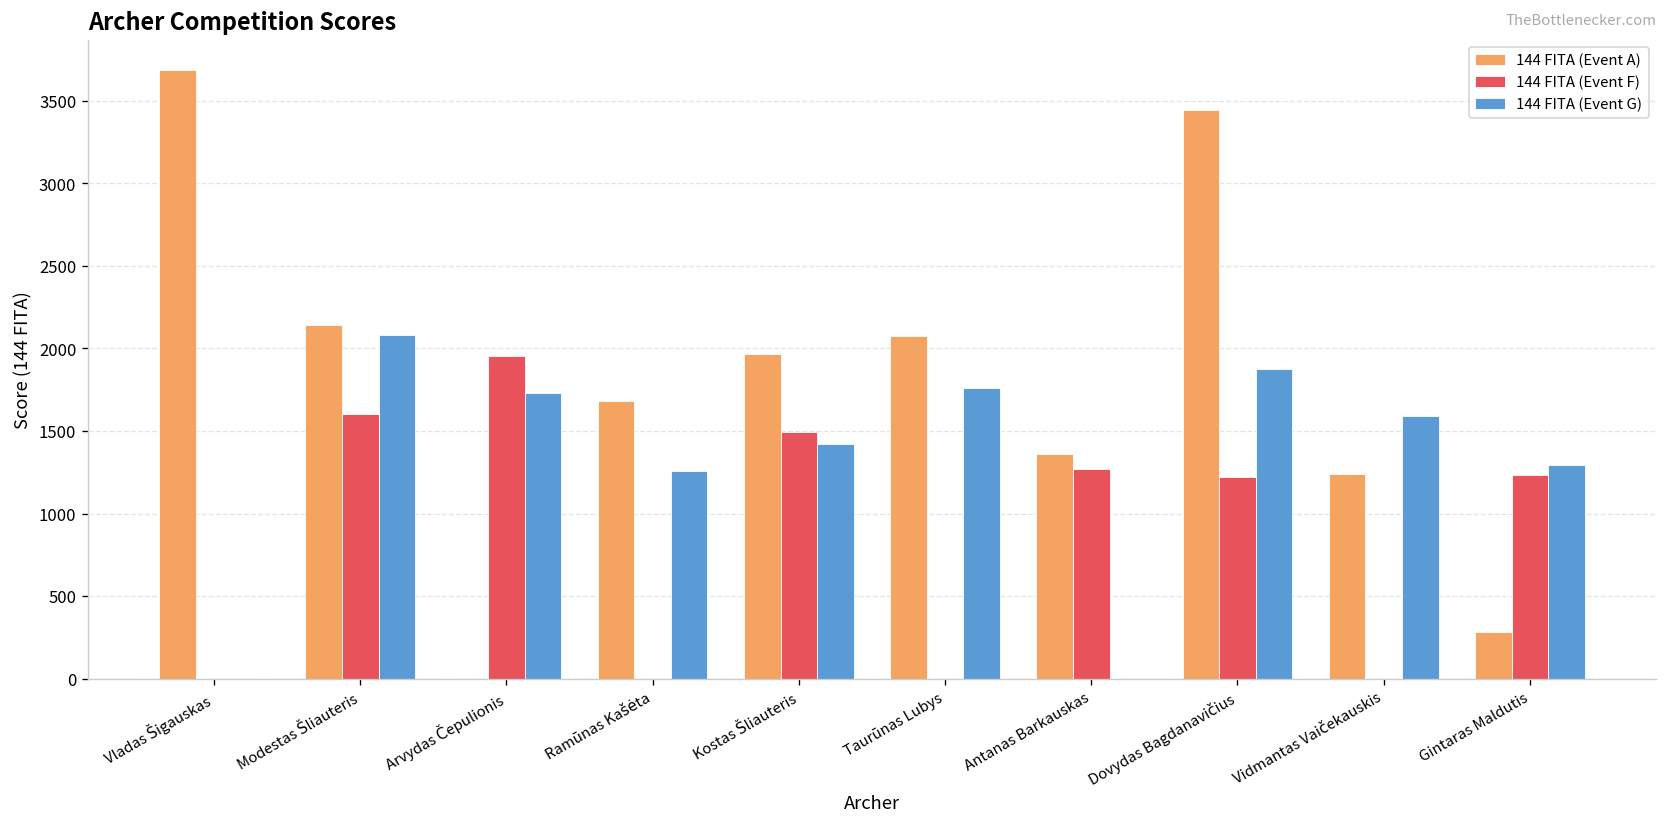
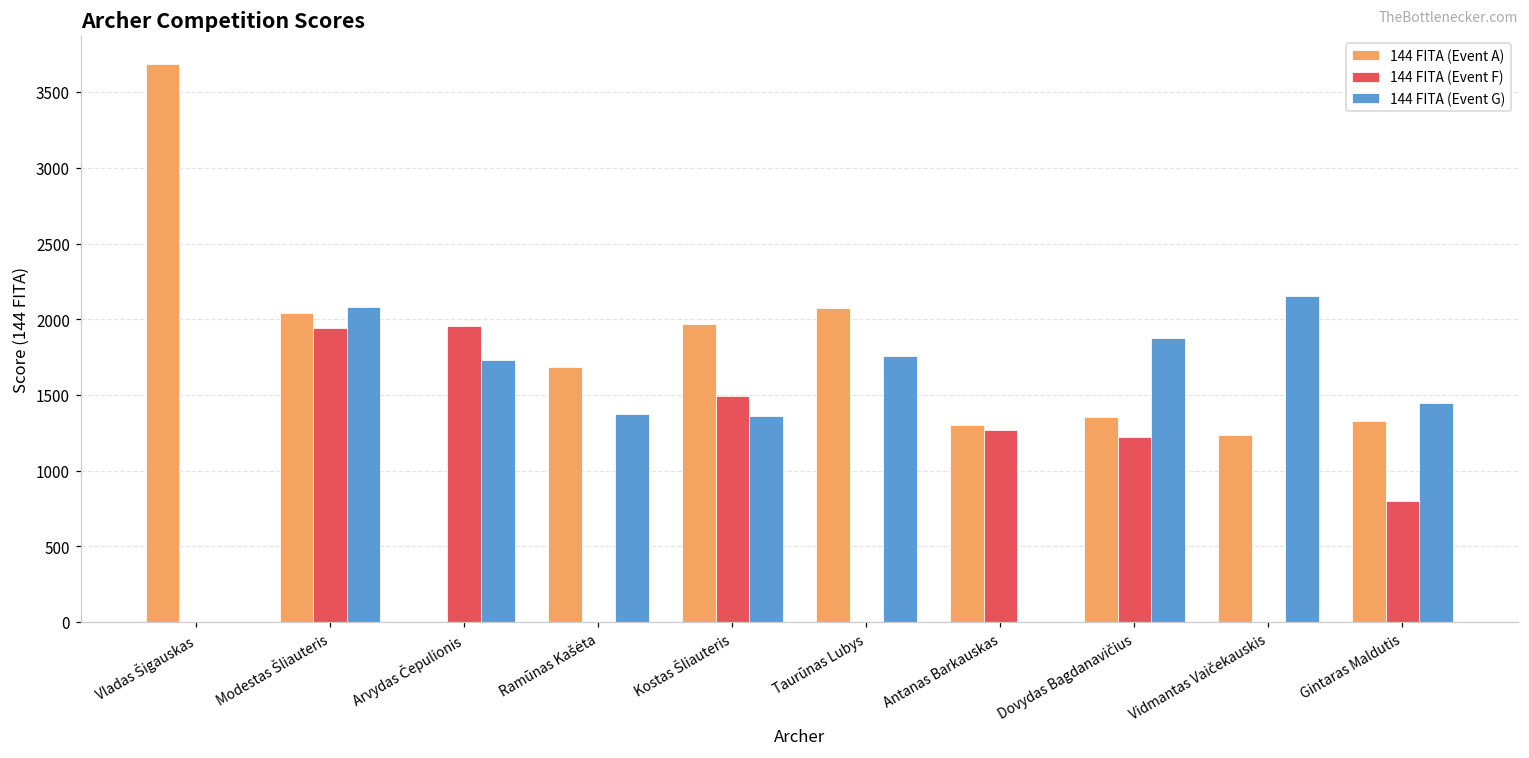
  {
    "144 FITA (Event A)": {
      "Vladas Šigauskas": 3690,
-     "Modestas Šliauteris": 2140,
+     "Modestas Šliauteris": 2040,
      "Arvydas Čepulionis": 0,
      "Ramūnas Kašėta": 1680,
      "Kostas Šliauteris": 1970,
      "Taurūnas Lubys": 2070,
-     "Antanas Barkauskas": 1360,
-     "Dovydas Bagdanavičius": 3440,
+     "Antanas Barkauskas": 1300,
+     "Dovydas Bagdanavičius": 1360,
      "Vidmantas Vaičekauskis": 1240,
-     "Gintaras Maldutis": 280
+     "Gintaras Maldutis": 1330
    },
    "144 FITA (Event F)": {
      "Vladas Šigauskas": 0,
-     "Modestas Šliauteris": 1600,
+     "Modestas Šliauteris": 1940,
      "Arvydas Čepulionis": 1950,
      "Ramūnas Kašėta": 0,
      "Kostas Šliauteris": 1500,
      "Taurūnas Lubys": 0,
      "Antanas Barkauskas": 1270,
      "Dovydas Bagdanavičius": 1220,
      "Vidmantas Vaičekauskis": 0,
-     "Gintaras Maldutis": 1230
+     "Gintaras Maldutis": 800
    },
    "144 FITA (Event G)": {
      "Vladas Šigauskas": 0,
      "Modestas Šliauteris": 2080,
      "Arvydas Čepulionis": 1730,
-     "Ramūnas Kašėta": 1260,
-     "Kostas Šliauteris": 1420,
+     "Ramūnas Kašėta": 1380,
+     "Kostas Šliauteris": 1360,
      "Taurūnas Lubys": 1760,
      "Antanas Barkauskas": 0,
      "Dovydas Bagdanavičius": 1880,
-     "Vidmantas Vaičekauskis": 1590,
-     "Gintaras Maldutis": 1290
+     "Vidmantas Vaičekauskis": 2150,
+     "Gintaras Maldutis": 1440
    }
  }
